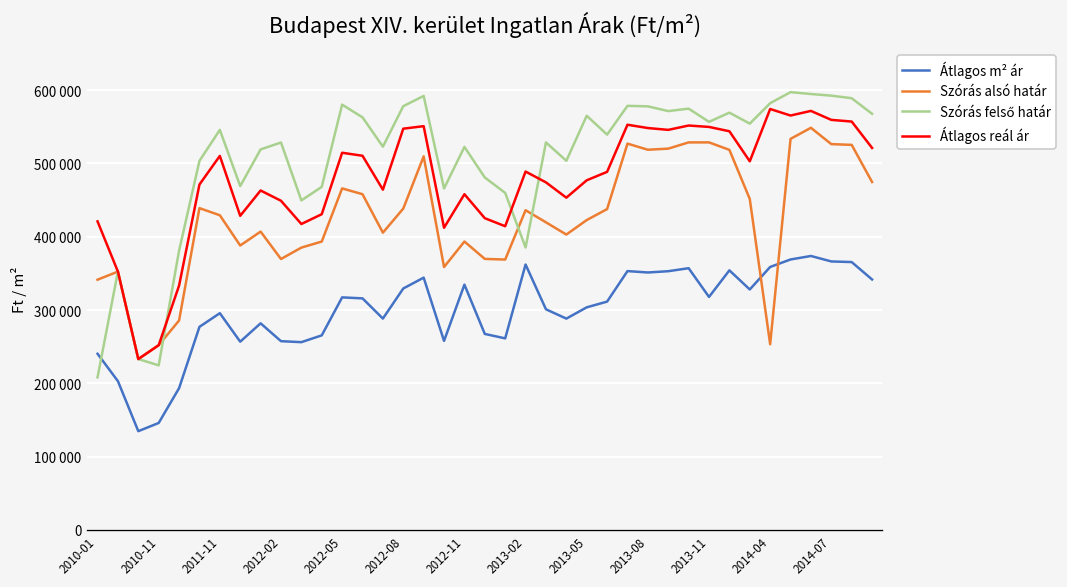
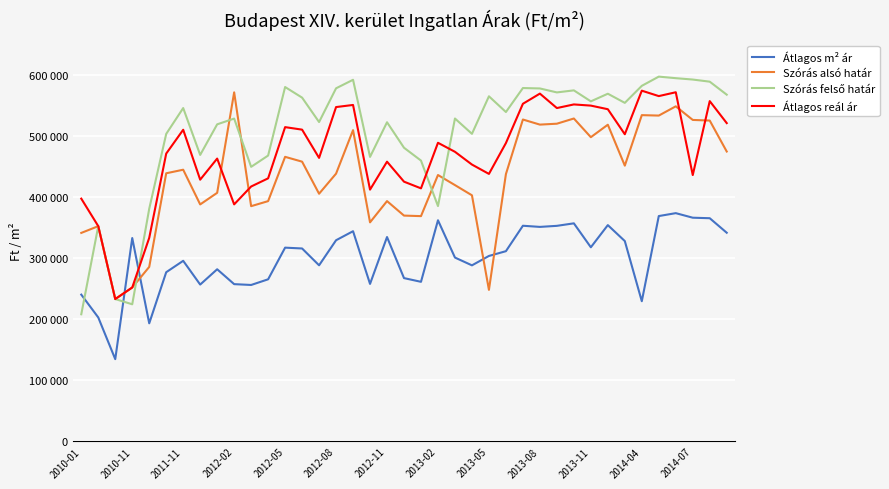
  {
    "Átlagos m² ár": {
      "2010-01": 240000,
-     "2010-11": 150000,
+     "2010-11": 330000,
      "2011-11": 300000,
      "2012-02": 260000,
      "2012-05": 320000,
      "2012-08": 330000,
      "2012-11": 330000,
      "2013-02": 360000,
      "2013-05": 300000,
      "2013-08": 350000,
      "2013-11": 320000,
-     "2014-04": 360000,
+     "2014-04": 230000,
      "2014-07": 370000
    },
    "Szórás alsó határ": {
      "2010-01": 340000,
-     "2011-11": 430000,
-     "2012-02": 370000,
+     "2011-11": 440000,
+     "2012-02": 570000,
      "2012-05": 470000,
      "2012-08": 440000,
      "2012-11": 390000,
      "2013-02": 440000,
-     "2013-05": 420000,
+     "2013-05": 250000,
      "2013-08": 520000,
-     "2013-11": 530000,
-     "2014-04": 250000,
+     "2013-11": 500000,
+     "2014-04": 530000,
      "2014-07": 530000
    },
    "Szórás felső határ": {
      "2010-01": 210000,
      "2010-11": 220000,
      "2011-11": 550000,
      "2012-02": 530000,
      "2012-05": 580000,
      "2012-08": 580000,
      "2012-11": 520000,
      "2013-02": 390000,
      "2013-05": 570000,
      "2013-08": 580000,
      "2013-11": 560000,
      "2014-04": 580000,
      "2014-07": 590000
    },
    "Átlagos reál ár": {
-     "2010-01": 420000,
+     "2010-01": 400000,
      "2011-11": 510000,
-     "2012-02": 450000,
+     "2012-02": 390000,
      "2012-05": 510000,
      "2012-08": 550000,
      "2012-11": 460000,
      "2013-02": 490000,
-     "2013-05": 480000,
-     "2013-08": 550000,
+     "2013-05": 440000,
+     "2013-08": 570000,
      "2013-11": 550000,
      "2014-04": 570000,
-     "2014-07": 560000
+     "2014-07": 440000
    }
  }
